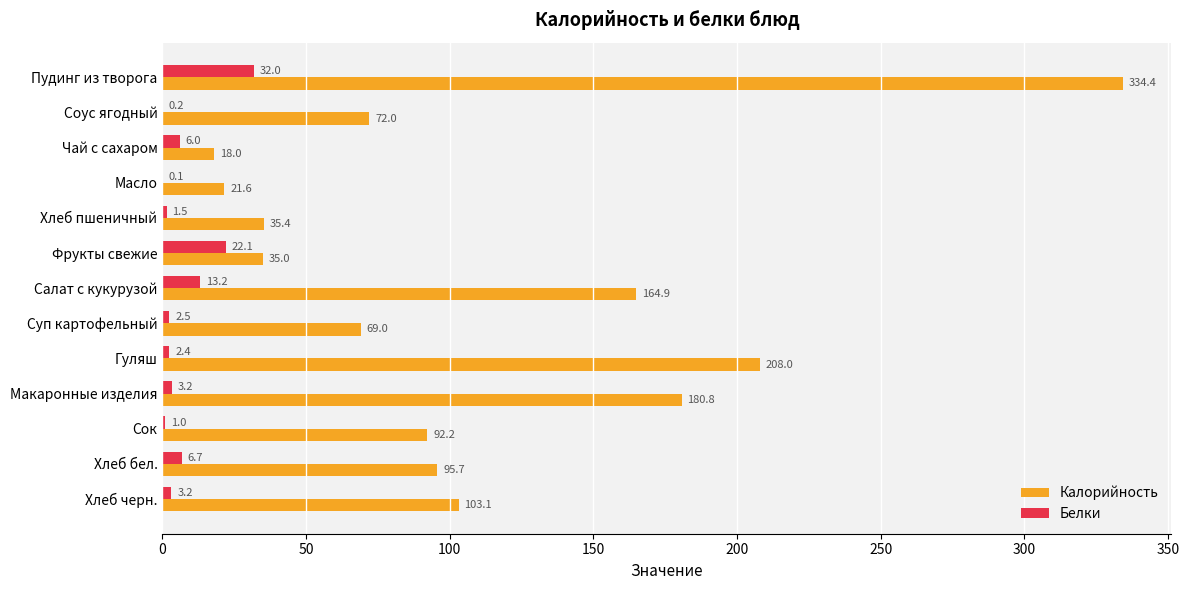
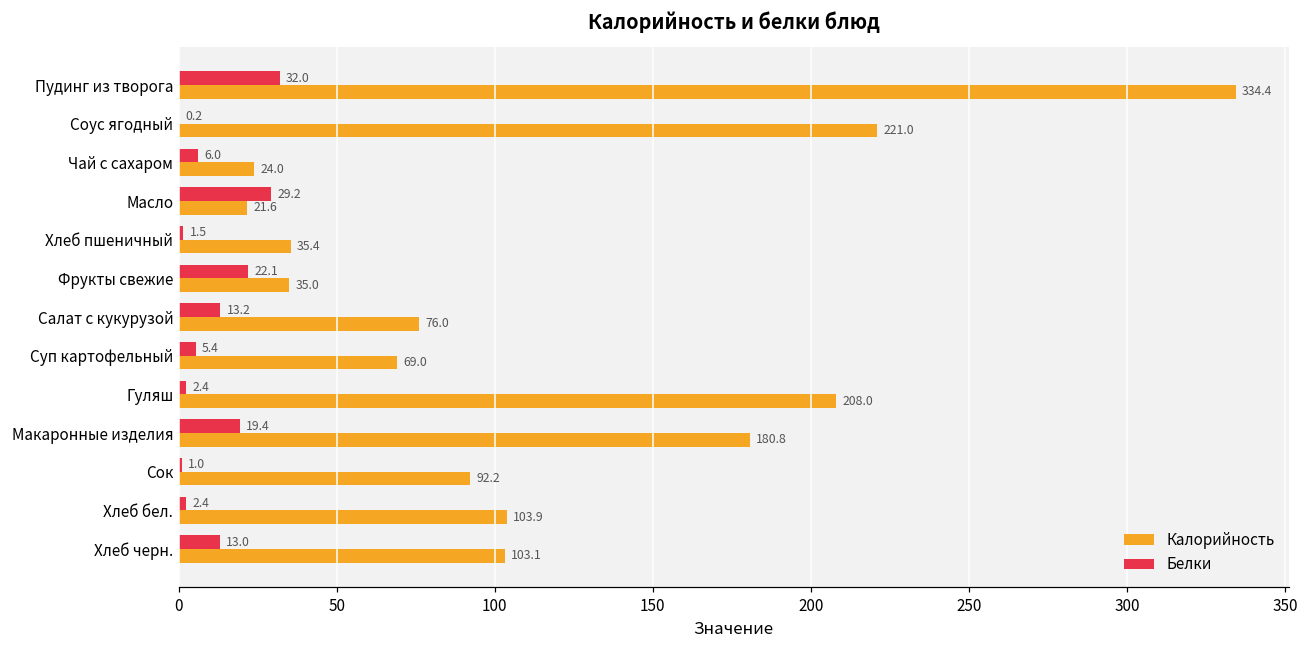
  {
    "Калорийность": {
      "Пудинг из творога": 334.4,
-     "Соус ягодный": 72.0,
-     "Чай с сахаром": 18.0,
+     "Соус ягодный": 221.0,
+     "Чай с сахаром": 24.0,
      "Масло": 21.6,
      "Хлеб пшеничный": 35.4,
      "Фрукты свежие": 35.0,
-     "Салат с кукурузой": 164.9,
+     "Салат с кукурузой": 76.0,
      "Суп картофельный": 69.0,
      "Гуляш": 208.0,
      "Макаронные изделия": 180.8,
      "Сок": 92.2,
-     "Хлеб бел.": 95.7,
+     "Хлеб бел.": 103.9,
      "Хлеб черн.": 103.1
    },
    "Белки": {
      "Пудинг из творога": 32.0,
      "Соус ягодный": 0.2,
      "Чай с сахаром": 6.0,
-     "Масло": 0.1,
+     "Масло": 29.2,
      "Хлеб пшеничный": 1.5,
      "Фрукты свежие": 22.1,
      "Салат с кукурузой": 13.2,
-     "Суп картофельный": 2.5,
+     "Суп картофельный": 5.4,
      "Гуляш": 2.4,
-     "Макаронные изделия": 3.2,
+     "Макаронные изделия": 19.4,
      "Сок": 1.0,
-     "Хлеб бел.": 6.7,
-     "Хлеб черн.": 3.2
+     "Хлеб бел.": 2.4,
+     "Хлеб черн.": 13.0
    }
  }
